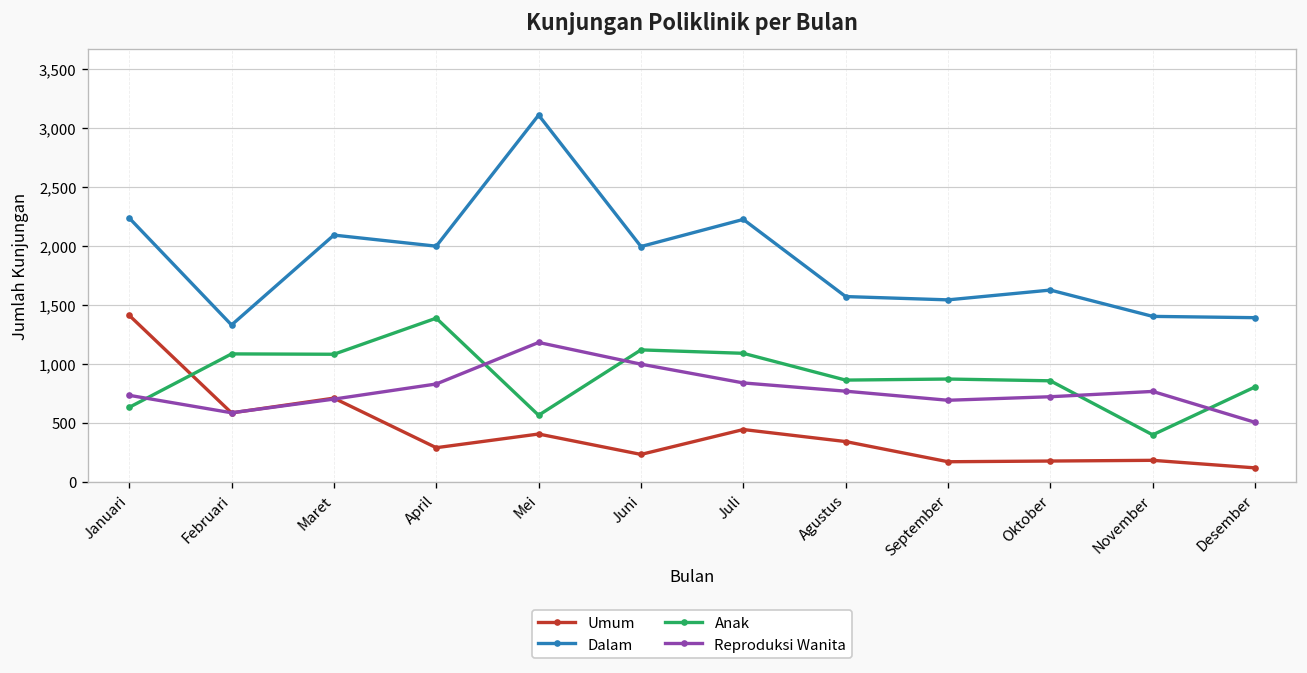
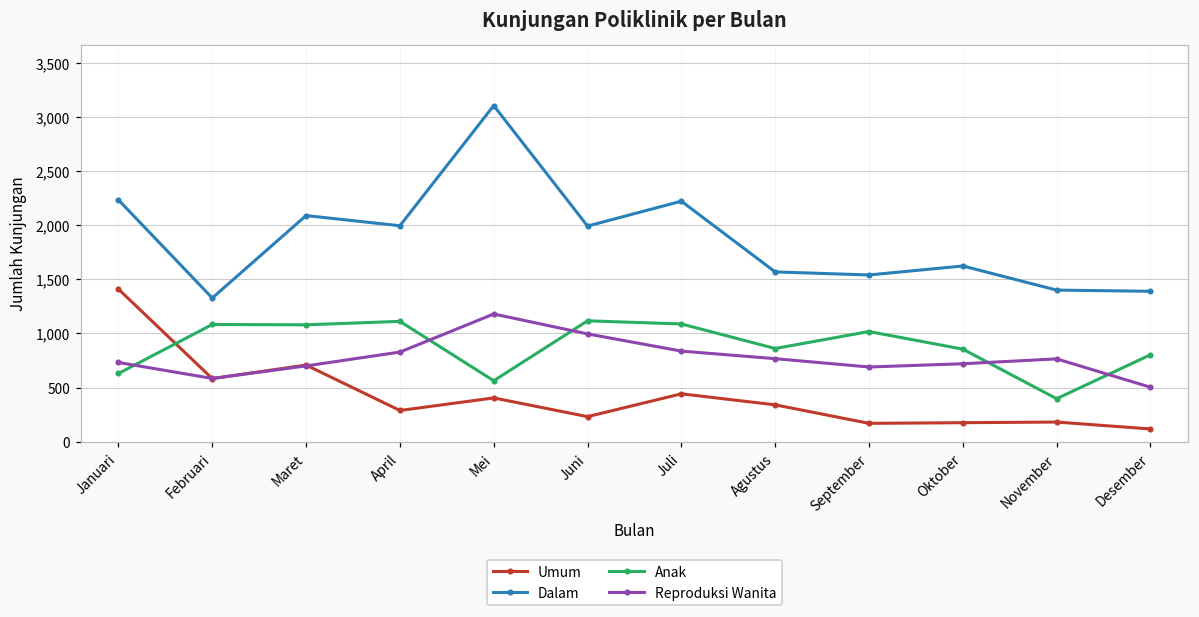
  {
    "Umum": {
      "Januari": "1,400",
      "April": "300",
      "Mei": "400",
      "Juni": "200",
      "Juli": "400",
      "Agustus": "300",
      "September": "200",
      "Oktober": "200",
      "November": "200",
      "Desember": "100"
    },
    "Dalam": {
      "Januari": "2,200",
      "Februari": "1,300",
      "Maret": "2,100",
      "April": "2,000",
      "Mei": "3,100",
      "Juni": "2,000",
      "Juli": "2,200",
      "Agustus": "1,600",
      "September": "1,500",
      "Oktober": "1,600",
      "November": "1,400",
      "Desember": "1,400"
    },
    "Anak": {
      "Januari": "600",
      "Februari": "1,100",
      "Maret": "1,100",
-     "April": "1,400",
+     "April": "1,100",
      "Mei": "600",
      "Juni": "1,100",
      "Juli": "1,100",
      "Agustus": "900",
-     "September": "900",
+     "September": "1,000",
      "Oktober": "900",
      "November": "400",
      "Desember": "800"
    },
    "Reproduksi Wanita": {
      "Januari": "700",
      "April": "800",
      "Mei": "1,200",
      "Juni": "1,000",
      "Juli": "800",
      "Agustus": "800",
      "September": "700",
      "Oktober": "700",
      "November": "800",
      "Desember": "500"
    }
  }
